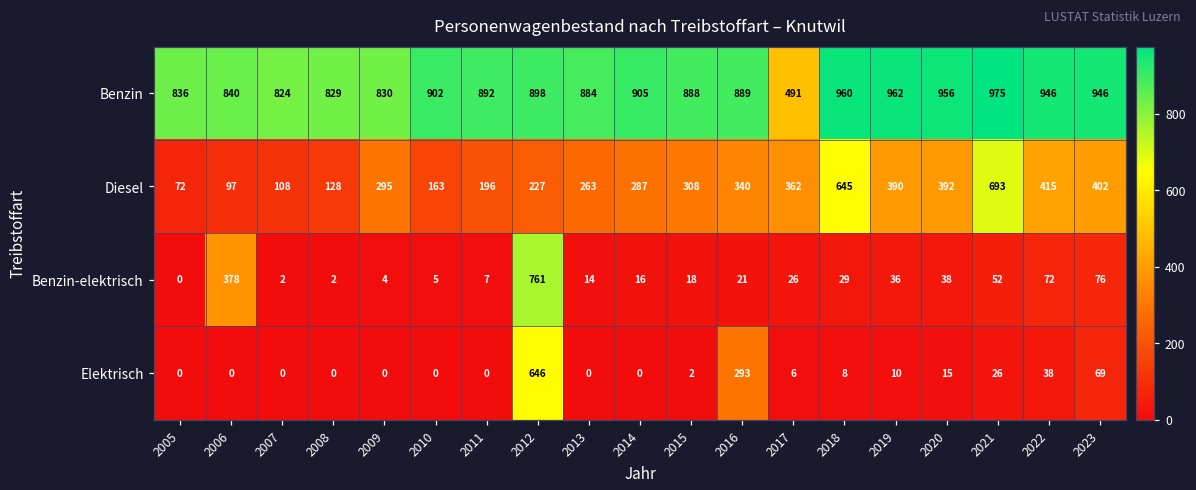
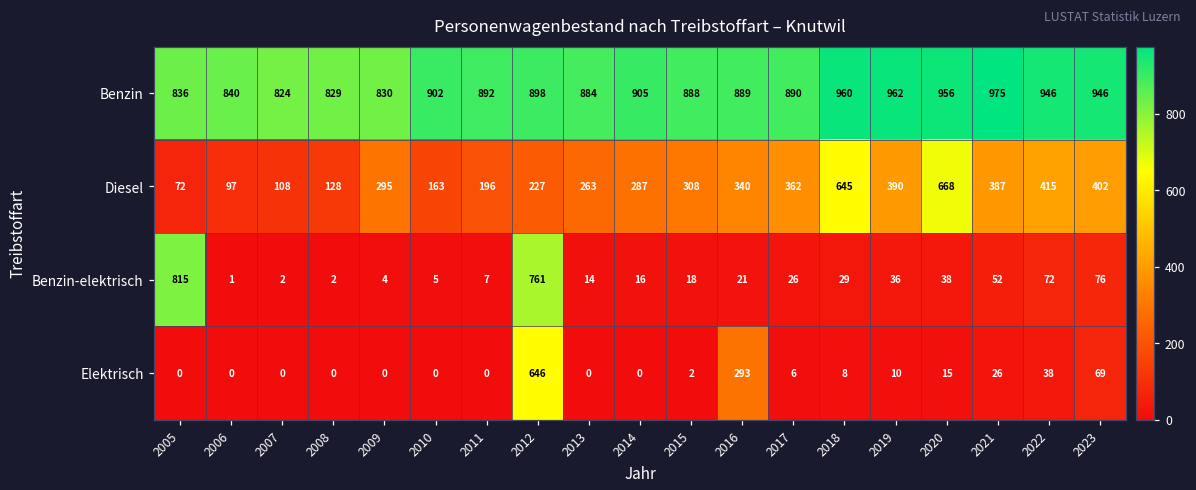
  {
    "Benzin": {
      "2005": 836,
      "2006": 840,
      "2007": 824,
      "2008": 829,
      "2009": 830,
      "2010": 902,
      "2011": 892,
      "2012": 898,
      "2013": 884,
      "2014": 905,
      "2015": 888,
      "2016": 889,
-     "2017": 491,
+     "2017": 890,
      "2018": 960,
      "2019": 962,
      "2020": 956,
      "2021": 975,
      "2022": 946,
      "2023": 946
    },
    "Diesel": {
      "2005": 72,
      "2006": 97,
      "2007": 108,
      "2008": 128,
      "2009": 295,
      "2010": 163,
      "2011": 196,
      "2012": 227,
      "2013": 263,
      "2014": 287,
      "2015": 308,
      "2016": 340,
      "2017": 362,
      "2018": 645,
      "2019": 390,
-     "2020": 392,
-     "2021": 693,
+     "2020": 668,
+     "2021": 387,
      "2022": 415,
      "2023": 402
    },
    "Benzin-elektrisch": {
-     "2005": 0,
-     "2006": 378,
+     "2005": 815,
+     "2006": 1,
      "2007": 2,
      "2008": 2,
      "2009": 4,
      "2010": 5,
      "2011": 7,
      "2012": 761,
      "2013": 14,
      "2014": 16,
      "2015": 18,
      "2016": 21,
      "2017": 26,
      "2018": 29,
      "2019": 36,
      "2020": 38,
      "2021": 52,
      "2022": 72,
      "2023": 76
    },
    "Elektrisch": {
      "2005": 0,
      "2006": 0,
      "2007": 0,
      "2008": 0,
      "2009": 0,
      "2010": 0,
      "2011": 0,
      "2012": 646,
      "2013": 0,
      "2014": 0,
      "2015": 2,
      "2016": 293,
      "2017": 6,
      "2018": 8,
      "2019": 10,
      "2020": 15,
      "2021": 26,
      "2022": 38,
      "2023": 69
    }
  }
